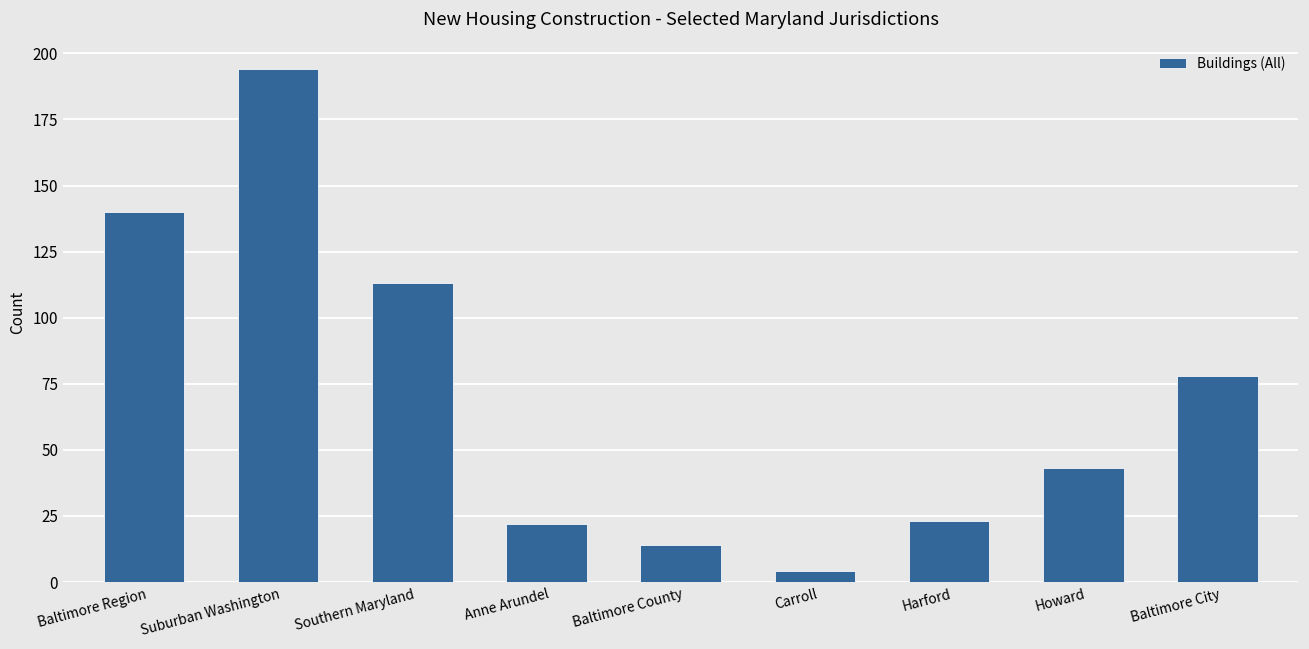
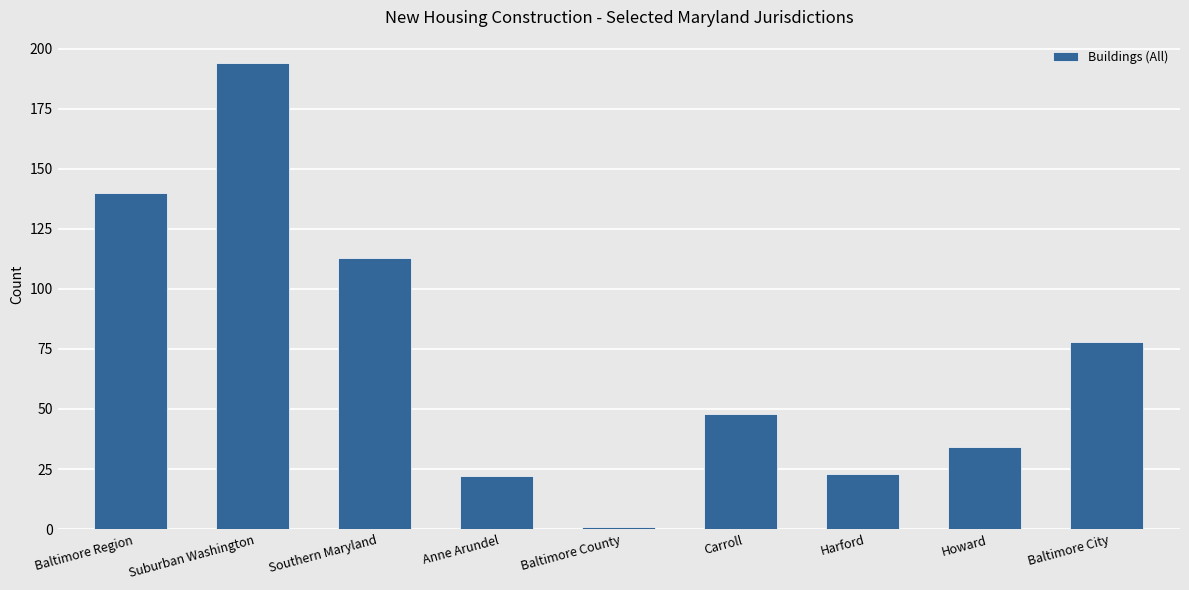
  {
    "Baltimore Region": 140,
    "Suburban Washington": 194,
    "Southern Maryland": 113,
    "Anne Arundel": 22,
-   "Baltimore County": 14,
-   "Carroll": 4,
+   "Baltimore County": 1,
+   "Carroll": 48,
    "Harford": 23,
-   "Howard": 43,
+   "Howard": 34,
    "Baltimore City": 78
  }
